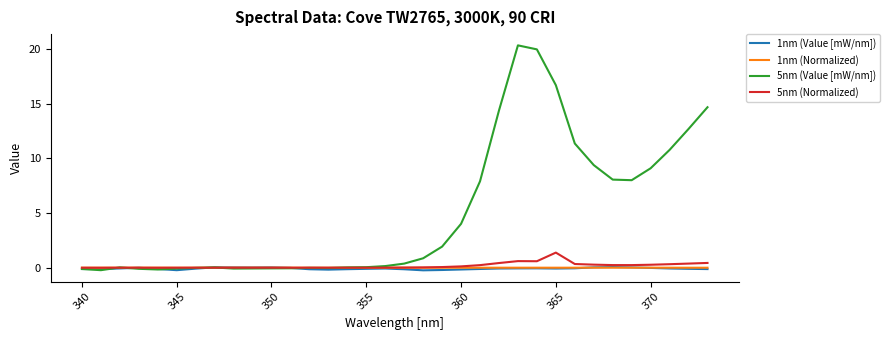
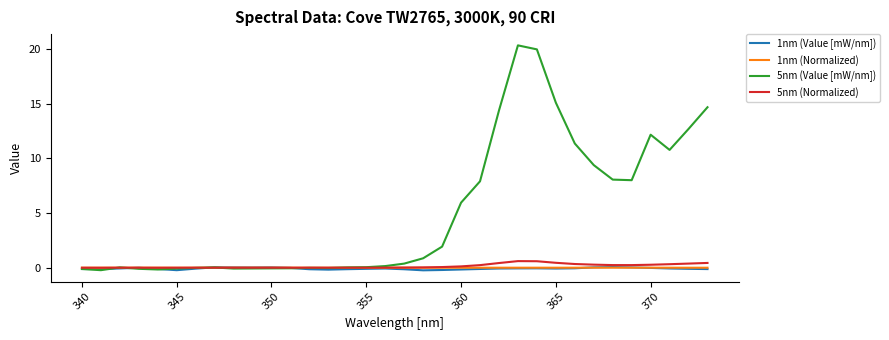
  {
    "5nm (Value [mW/nm])": {
-     "360": 4.0,
-     "365": 16.7,
-     "370": 9.1
+     "360": 5.9,
+     "365": 15.1,
+     "370": 12.2
    },
    "5nm (Normalized)": {
-     "365": 1.4,
+     "365": 0.4,
      "370": 0.3
    }
  }
